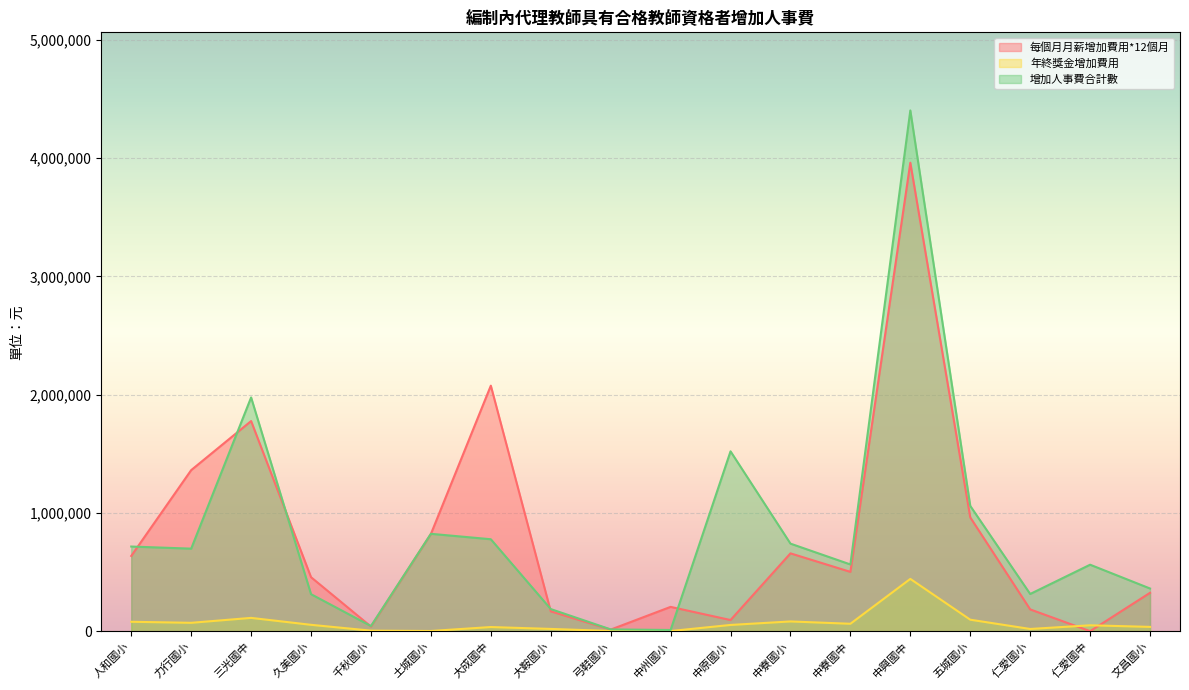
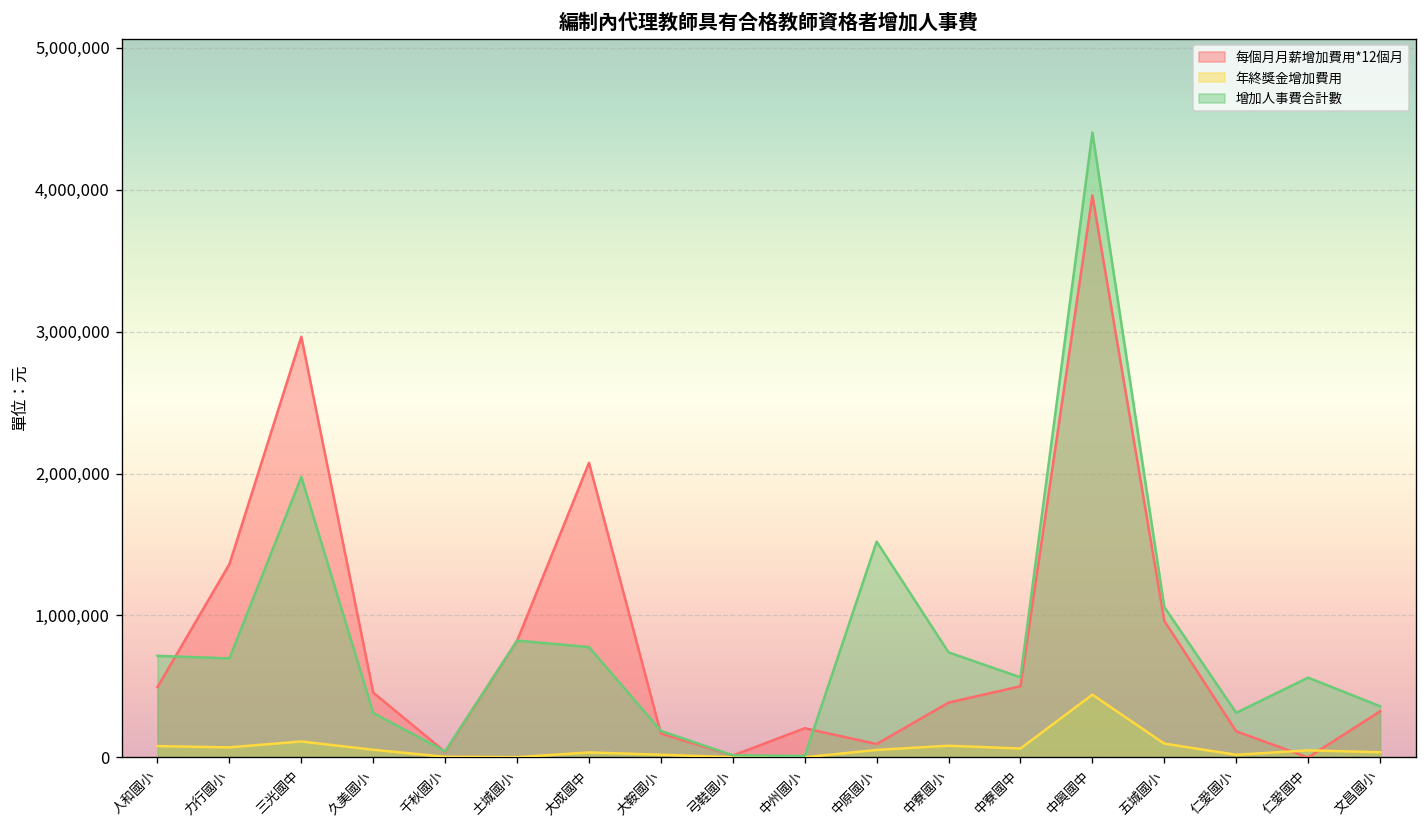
  {
    "每個月月薪增加費用*12個月": {
-     "人和國小": "640,000",
+     "人和國小": "500,000",
      "力行國小": "1,360,000",
-     "三光國中": "1,780,000",
+     "三光國中": "2,960,000",
      "久美國小": "460,000",
      "大成國中": "2,080,000",
      "中州國小": "210,000",
      "中原國小": "90,000",
-     "中寮國小": "660,000",
+     "中寮國小": "390,000",
      "中寮國中": "500,000",
      "中興國中": "3,960,000",
      "五城國小": "960,000",
      "仁愛國小": "180,000",
      "仁愛國中": "0",
      "文昌國小": "320,000"
    },
    "年終獎金增加費用": {
      "人和國小": "80,000",
      "力行國小": "70,000",
      "三光國中": "110,000",
      "久美國小": "50,000",
      "千秋國小": "0",
      "土城國小": "0",
      "大成國中": "30,000",
      "大鞍國小": "20,000",
      "中原國小": "50,000",
      "中寮國小": "80,000",
      "中寮國中": "60,000",
      "中興國中": "440,000",
      "五城國小": "100,000",
      "仁愛國小": "20,000",
      "仁愛國中": "50,000",
      "文昌國小": "40,000"
    },
    "增加人事費合計數": {
      "人和國小": "720,000",
      "力行國小": "700,000",
      "三光國中": "1,980,000",
      "久美國小": "310,000",
      "大成國中": "780,000",
      "中原國小": "1,520,000",
      "中寮國小": "740,000",
      "中寮國中": "560,000",
      "中興國中": "4,400,000",
      "五城國小": "1,060,000",
      "仁愛國小": "310,000",
      "仁愛國中": "560,000",
      "文昌國小": "360,000"
    }
  }
